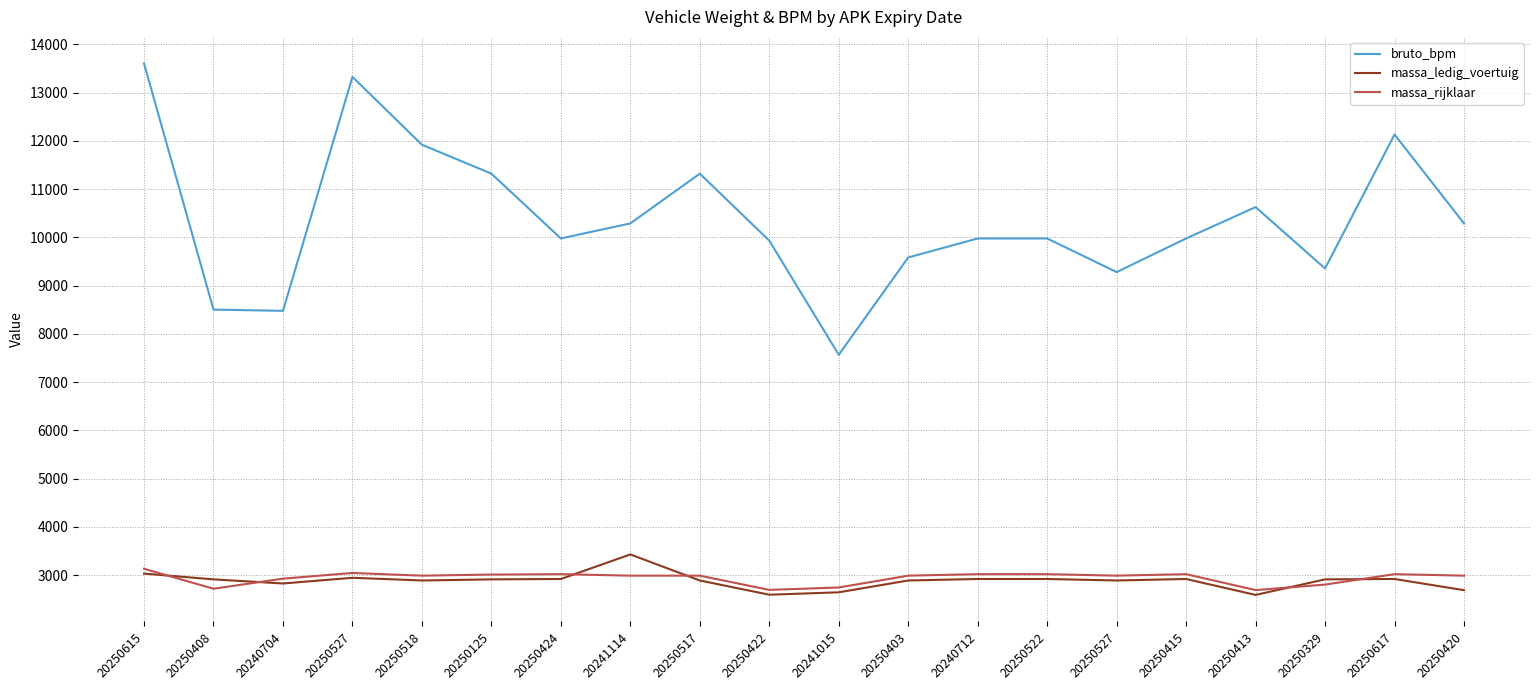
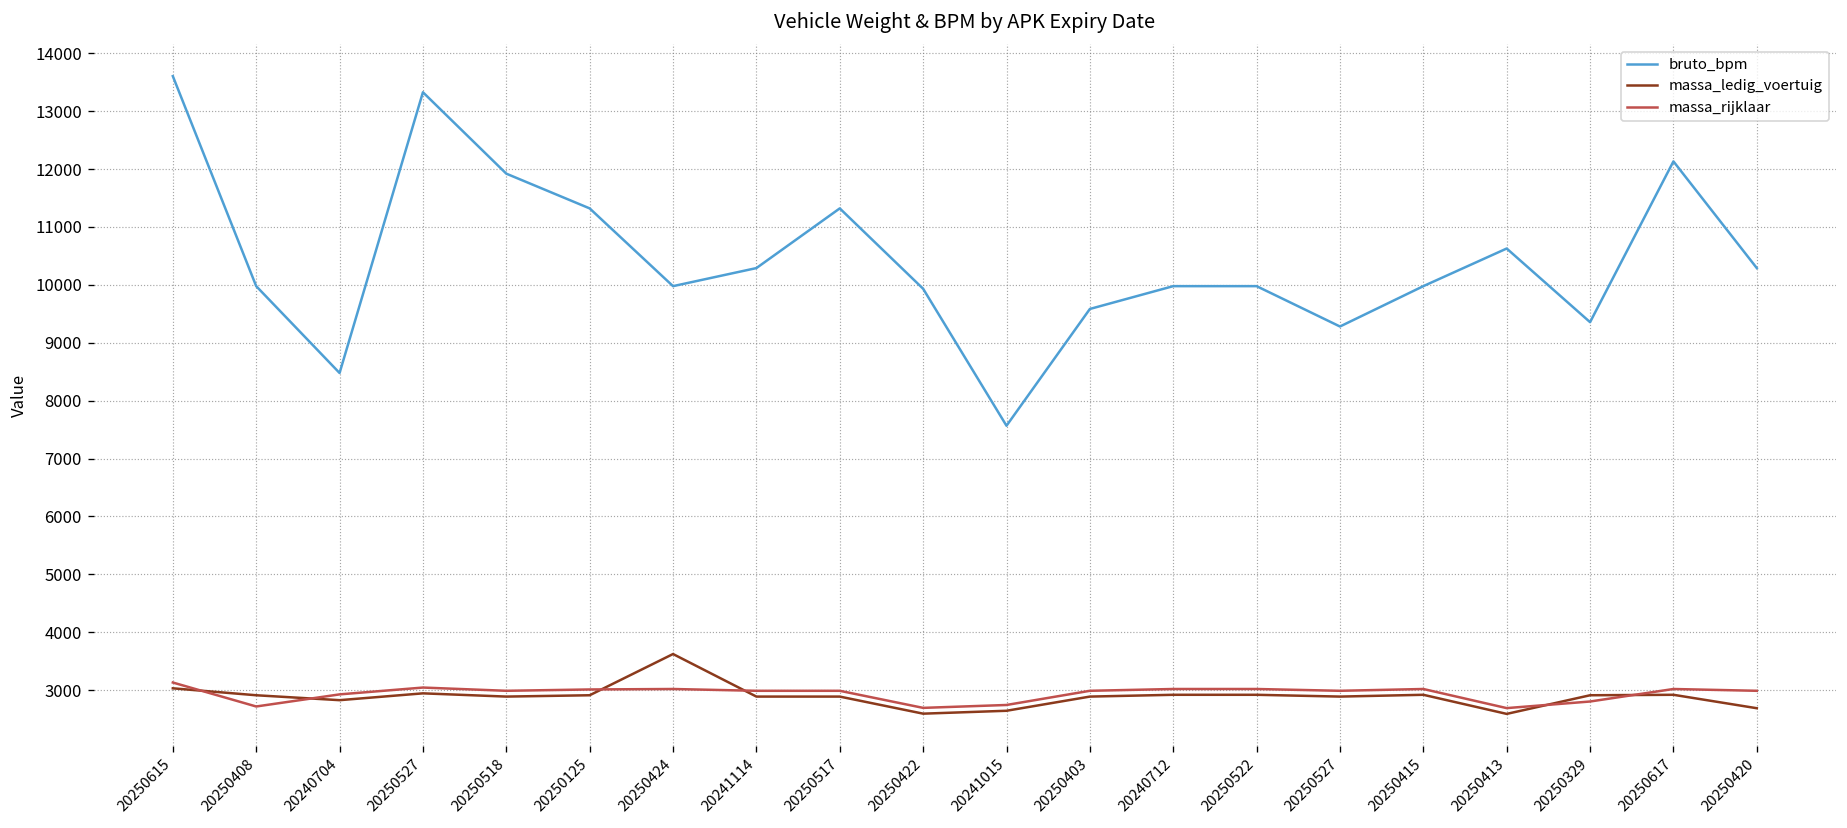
  {
    "bruto_bpm": {
      "20250615": 13600,
-     "20250408": 8500,
+     "20250408": 10000,
      "20240704": 8500,
      "20250518": 11900,
      "20250125": 11300,
      "20250424": 10000,
      "20241114": 10300,
      "20250517": 11300,
      "20250422": 9900,
      "20241015": 7600,
      "20250403": 9600,
      "20240712": 10000,
      "20250522": 10000,
      "20250415": 10000,
      "20250413": 10600,
      "20250329": 9400,
      "20250617": 12100,
      "20250420": 10300
    },
    "massa_ledig_voertuig": {
      "20250615": 3000,
      "20250408": 2900,
      "20240704": 2800,
      "20250518": 2900,
      "20250125": 2900,
-     "20250424": 2900,
-     "20241114": 3400,
+     "20250424": 3600,
+     "20241114": 2900,
      "20250517": 2900,
      "20250422": 2600,
      "20241015": 2600,
      "20250403": 2900,
      "20240712": 2900,
      "20250522": 2900,
      "20250415": 2900,
      "20250413": 2600,
      "20250329": 2900,
      "20250617": 2900,
      "20250420": 2700
    },
    "massa_rijklaar": {
      "20250615": 3100,
      "20250408": 2700,
      "20240704": 2900,
      "20250518": 3000,
      "20250125": 3000,
      "20250424": 3000,
      "20241114": 3000,
      "20250517": 3000,
      "20250422": 2700,
      "20241015": 2700,
      "20250403": 3000,
      "20240712": 3000,
      "20250522": 3000,
      "20250415": 3000,
      "20250413": 2700,
      "20250329": 2800,
      "20250617": 3000,
      "20250420": 3000
    }
  }
